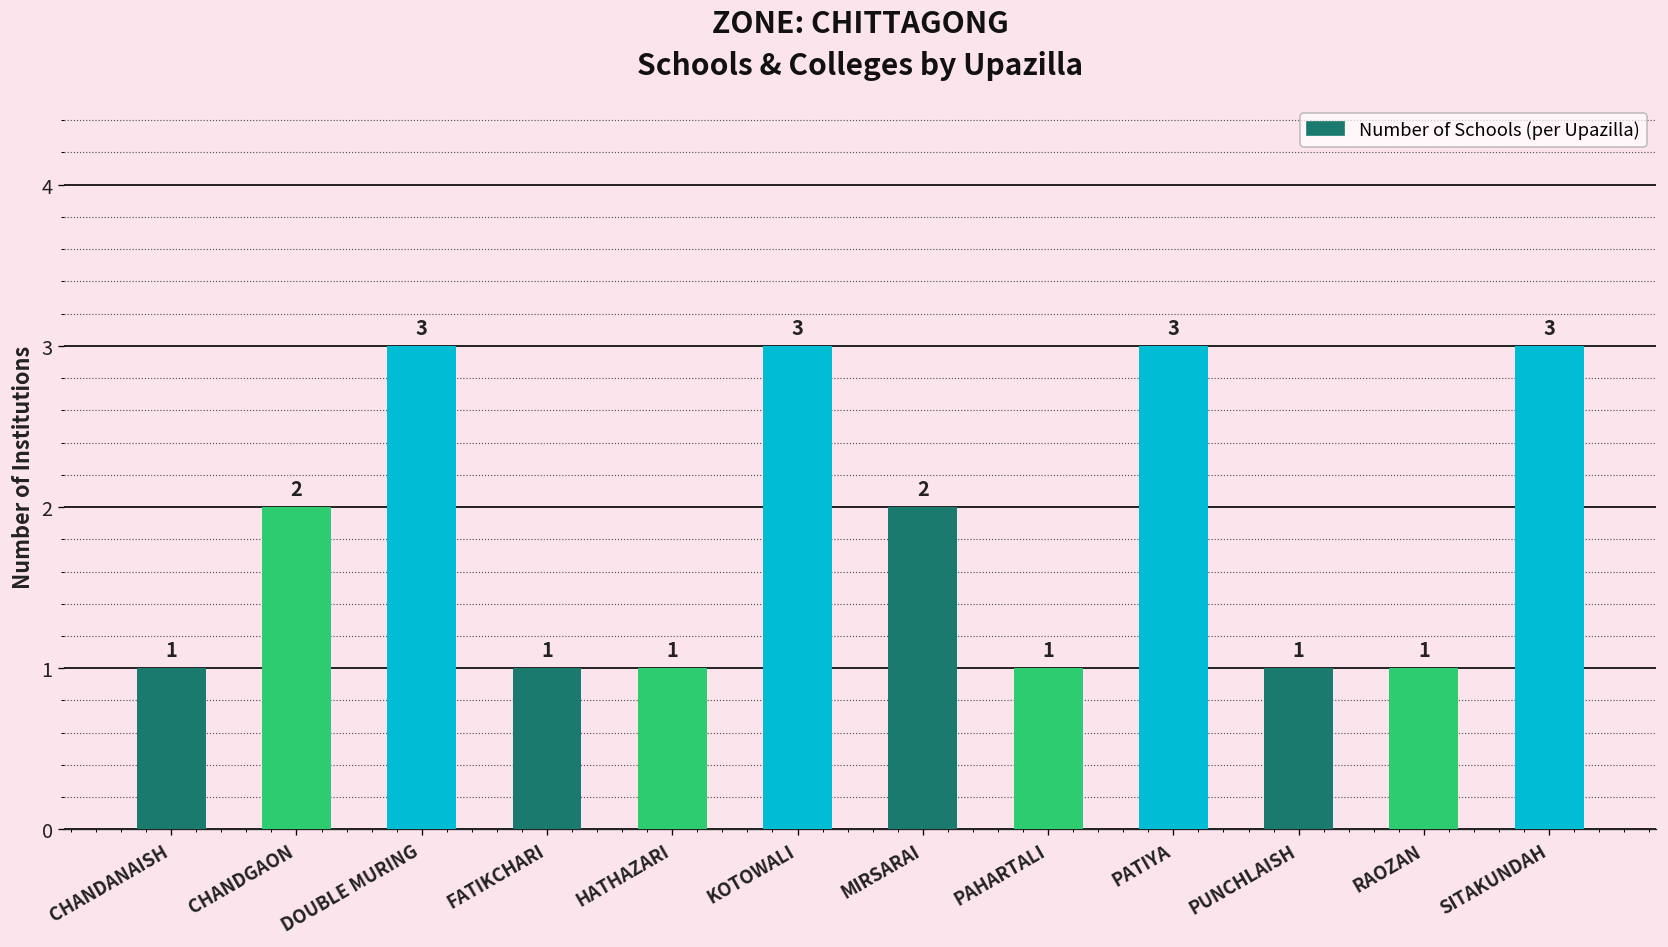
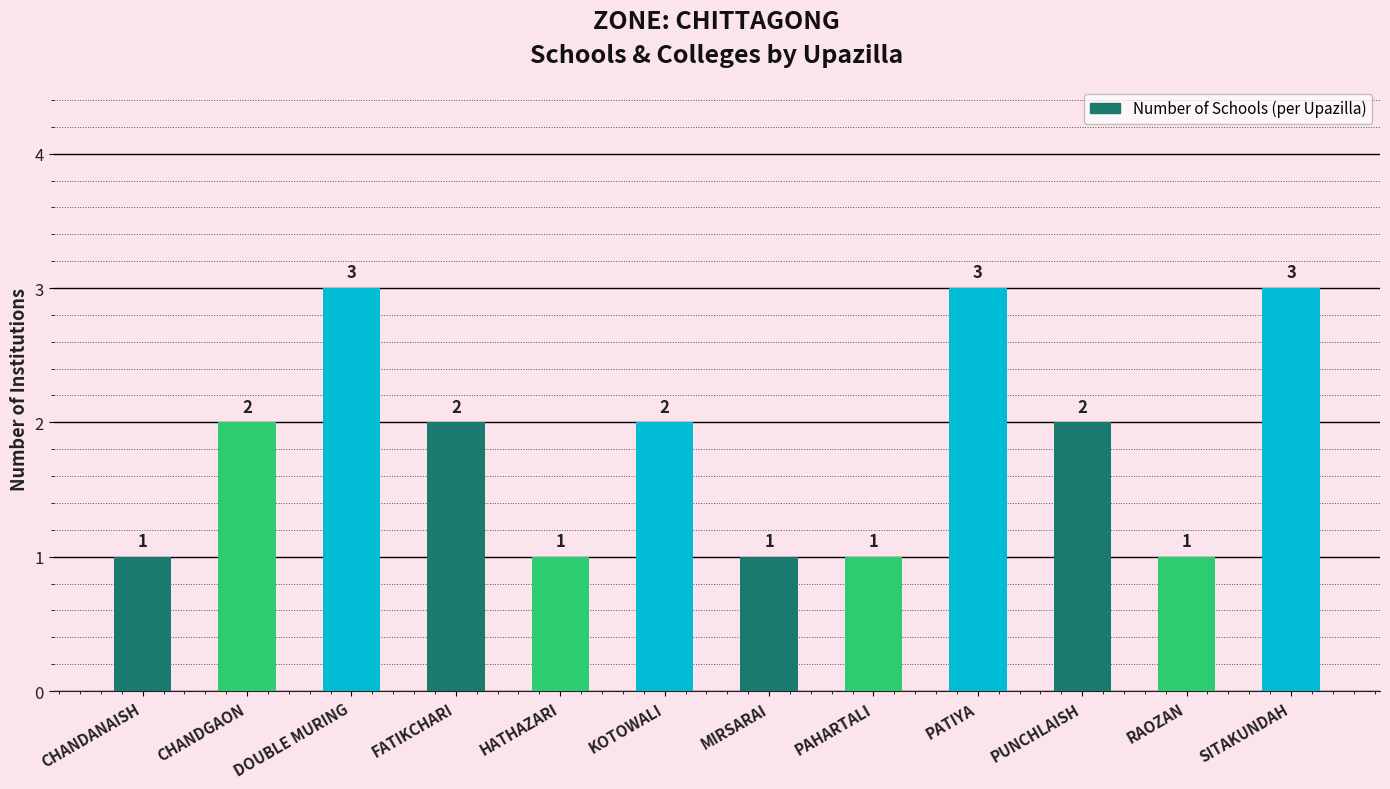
  {
    "CHANDANAISH": 1,
    "CHANDGAON": 2,
    "DOUBLE MURING": 3,
-   "FATIKCHARI": 1,
+   "FATIKCHARI": 2,
    "HATHAZARI": 1,
-   "KOTOWALI": 3,
-   "MIRSARAI": 2,
+   "KOTOWALI": 2,
+   "MIRSARAI": 1,
    "PAHARTALI": 1,
    "PATIYA": 3,
-   "PUNCHLAISH": 1,
+   "PUNCHLAISH": 2,
    "RAOZAN": 1,
    "SITAKUNDAH": 3
  }
